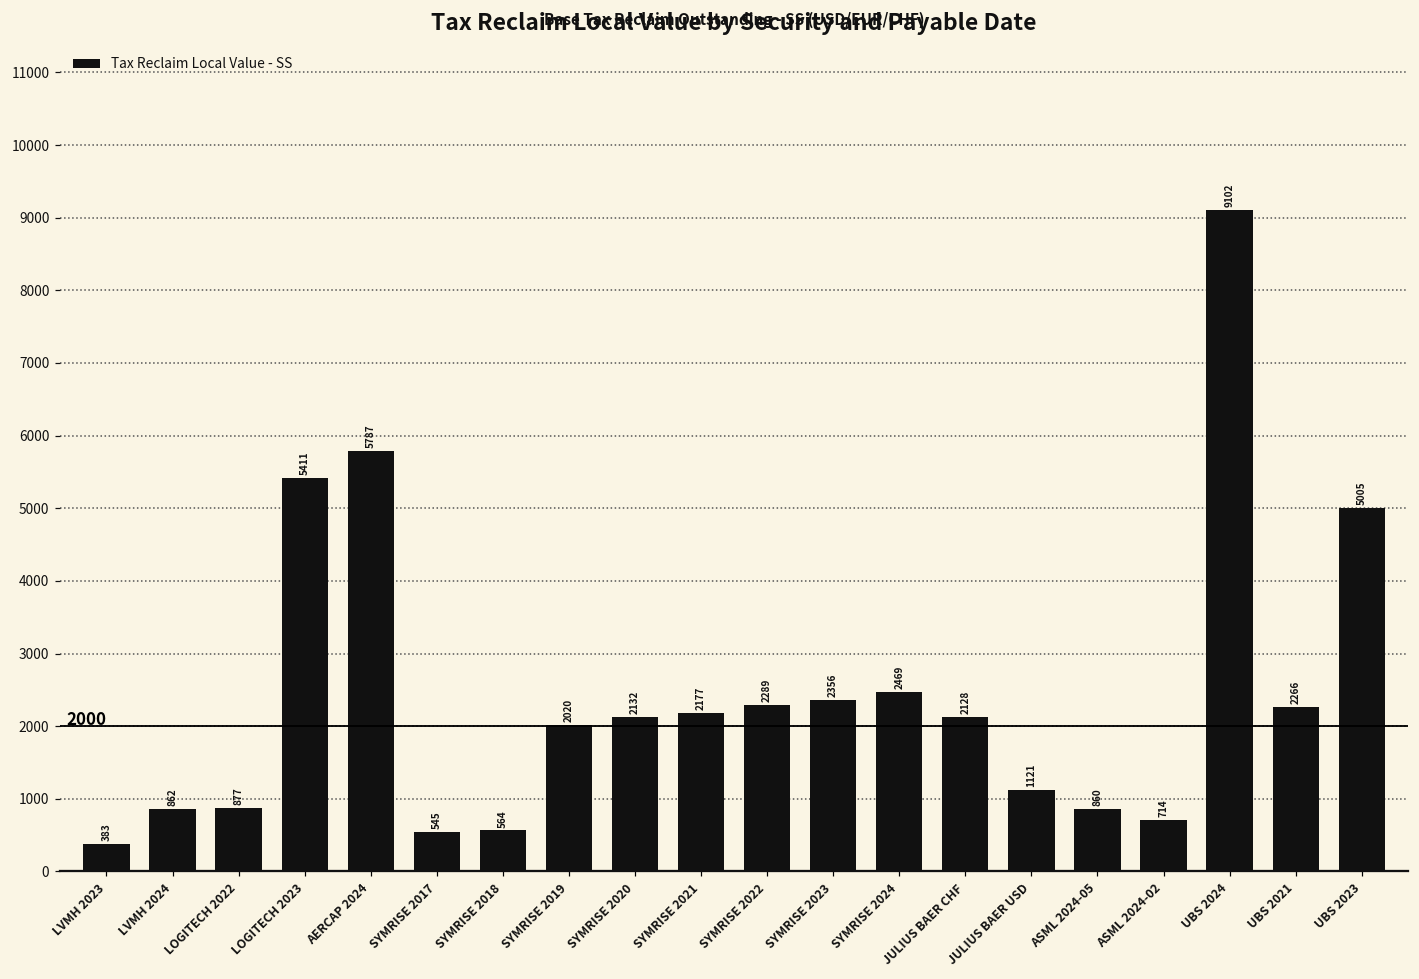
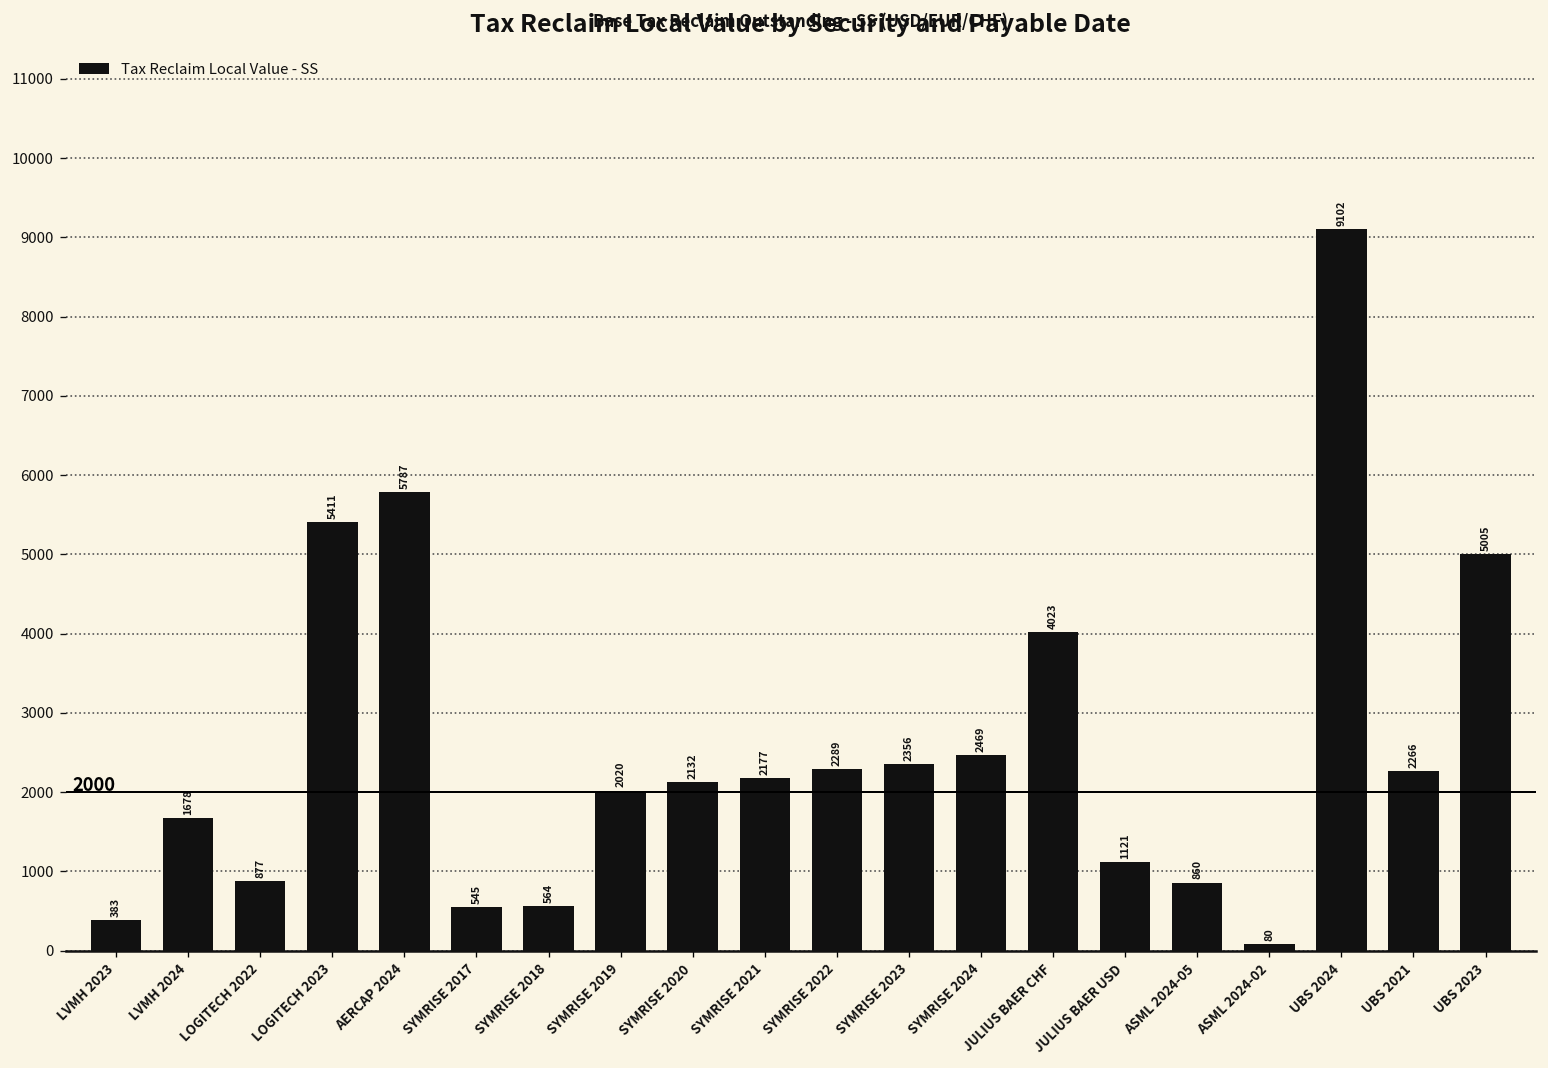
  {
    "LVMH 2023": 383,
-   "LVMH 2024": 862,
+   "LVMH 2024": 1678,
    "LOGITECH 2022": 877,
    "LOGITECH 2023": 5411,
    "AERCAP 2024": 5787,
    "SYMRISE 2017": 545,
    "SYMRISE 2018": 564,
    "SYMRISE 2019": 2020,
    "SYMRISE 2020": 2132,
    "SYMRISE 2021": 2177,
    "SYMRISE 2022": 2289,
    "SYMRISE 2023": 2356,
    "SYMRISE 2024": 2469,
-   "JULIUS BAER CHF": 2128,
+   "JULIUS BAER CHF": 4023,
    "JULIUS BAER USD": 1121,
    "ASML 2024-05": 860,
-   "ASML 2024-02": 714,
+   "ASML 2024-02": 80,
    "UBS 2024": 9102,
    "UBS 2021": 2266,
    "UBS 2023": 5005
  }
